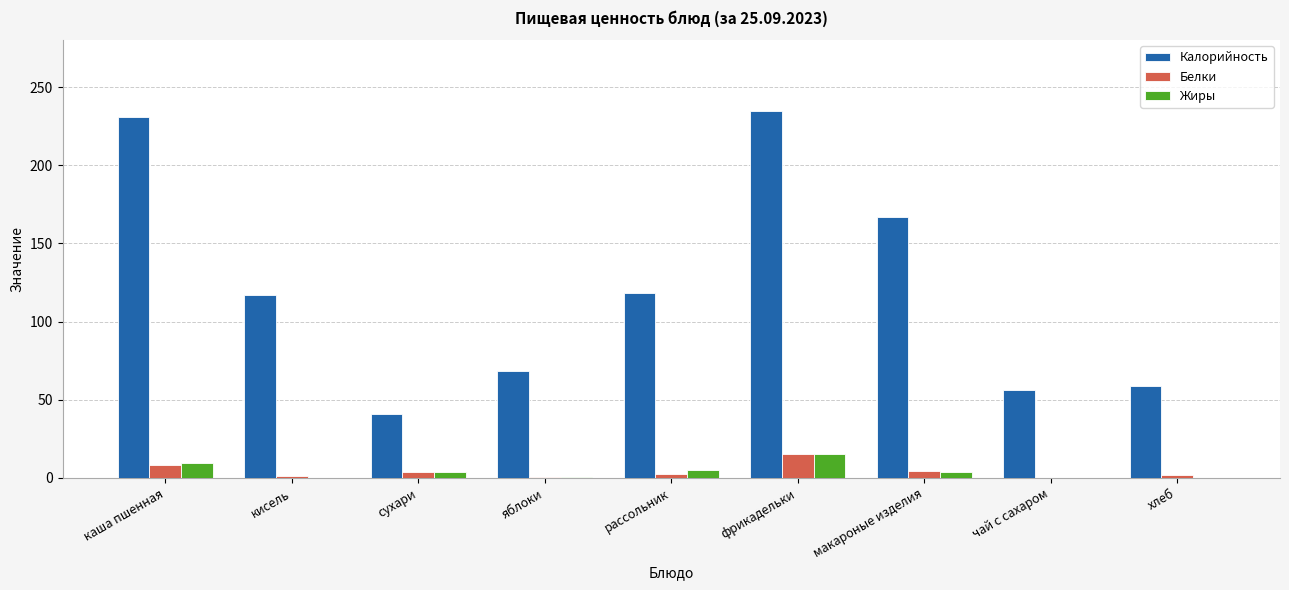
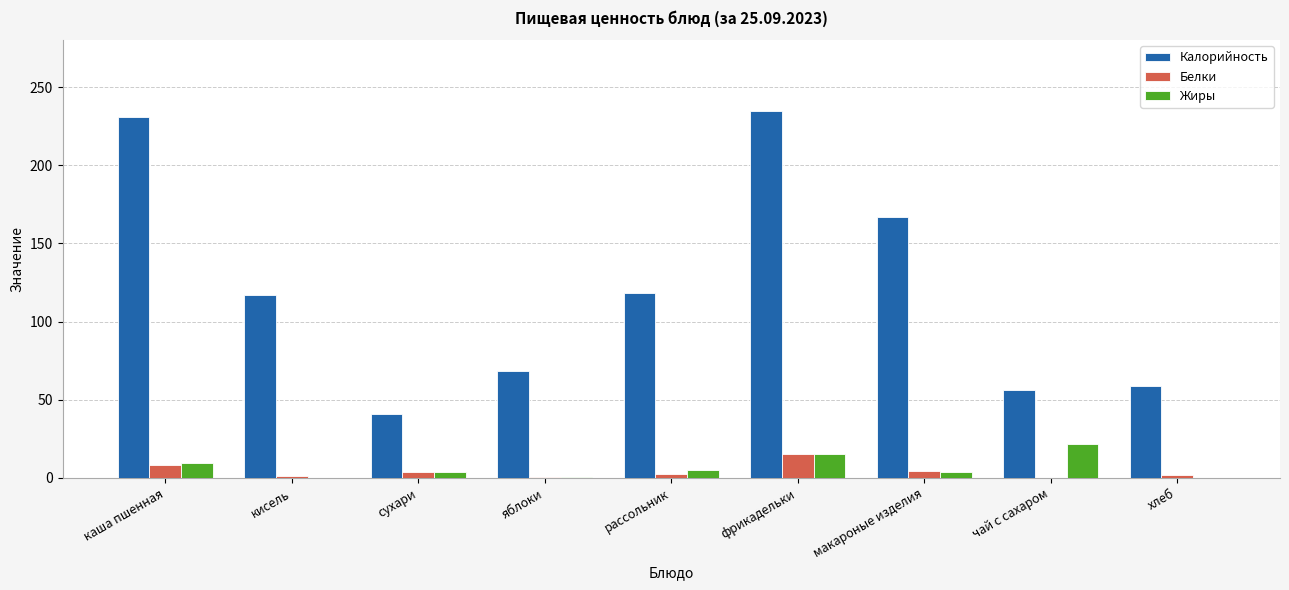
  {
    "Калорийность": {
      "каша пшенная": 231,
      "кисель": 117,
      "сухари": 41,
      "яблоки": 68,
      "рассольник": 119,
      "фрикадельки": 235,
      "макароные изделия": 167,
      "чай с сахаром": 56,
      "хлеб": 59
    },
    "Белки": {
      "каша пшенная": 8,
      "сухари": 4,
      "рассольник": 2,
      "фрикадельки": 15,
      "макароные изделия": 4,
      "хлеб": 2
    },
    "Жиры": {
      "каша пшенная": 10,
      "кисель": 0,
      "сухари": 4,
      "рассольник": 5,
      "фрикадельки": 15,
      "макароные изделия": 4,
-     "чай с сахаром": 0
+     "чай с сахаром": 22
    }
  }
